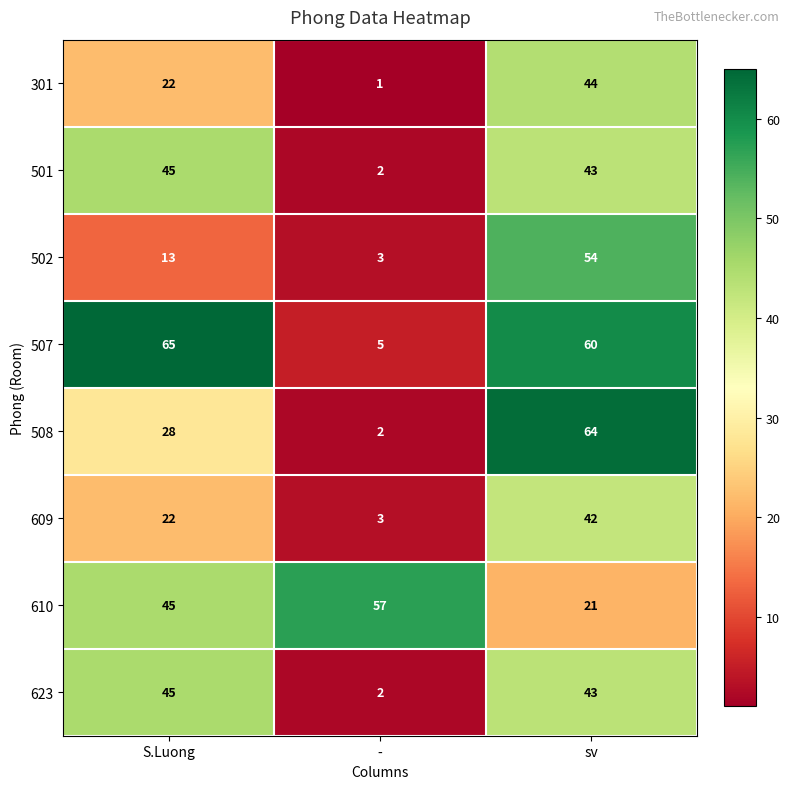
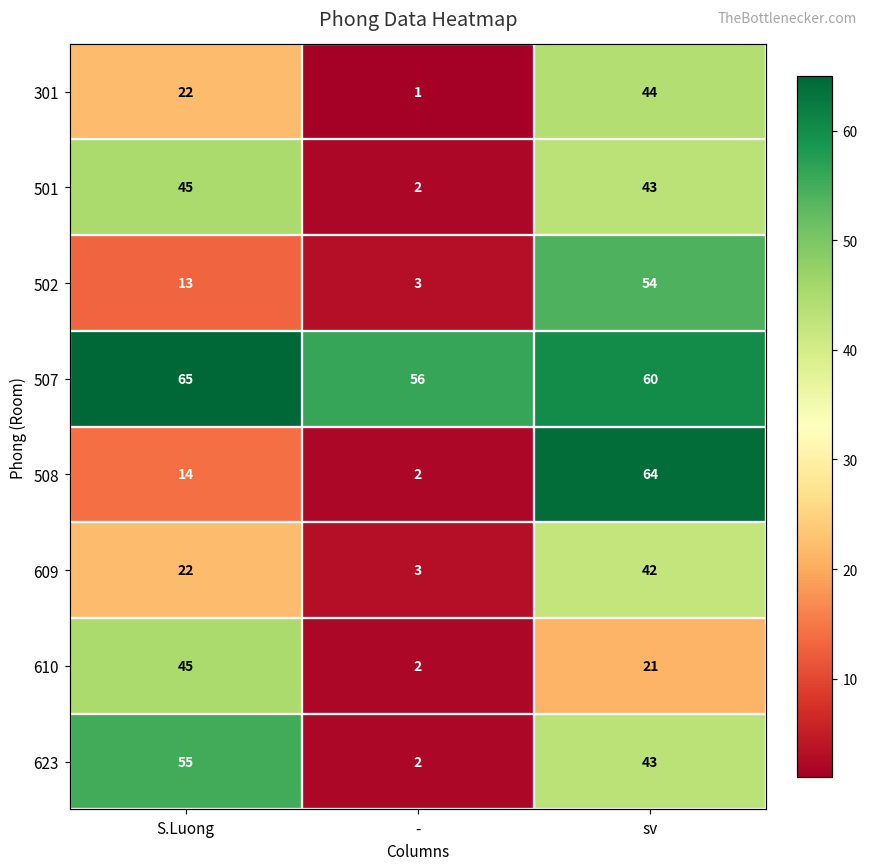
  {
    "301": {
      "S.Luong": 22,
      "-": 1,
      "sv": 44
    },
    "501": {
      "S.Luong": 45,
      "-": 2,
      "sv": 43
    },
    "502": {
      "S.Luong": 13,
      "-": 3,
      "sv": 54
    },
    "507": {
      "S.Luong": 65,
-     "-": 5,
+     "-": 56,
      "sv": 60
    },
    "508": {
-     "S.Luong": 28,
+     "S.Luong": 14,
      "-": 2,
      "sv": 64
    },
    "609": {
      "S.Luong": 22,
      "-": 3,
      "sv": 42
    },
    "610": {
      "S.Luong": 45,
-     "-": 57,
+     "-": 2,
      "sv": 21
    },
    "623": {
-     "S.Luong": 45,
+     "S.Luong": 55,
      "-": 2,
      "sv": 43
    }
  }
